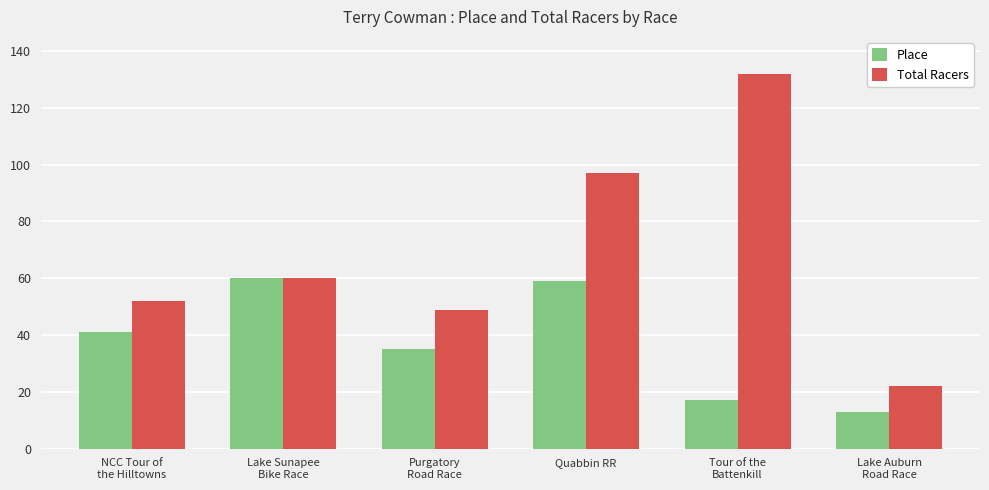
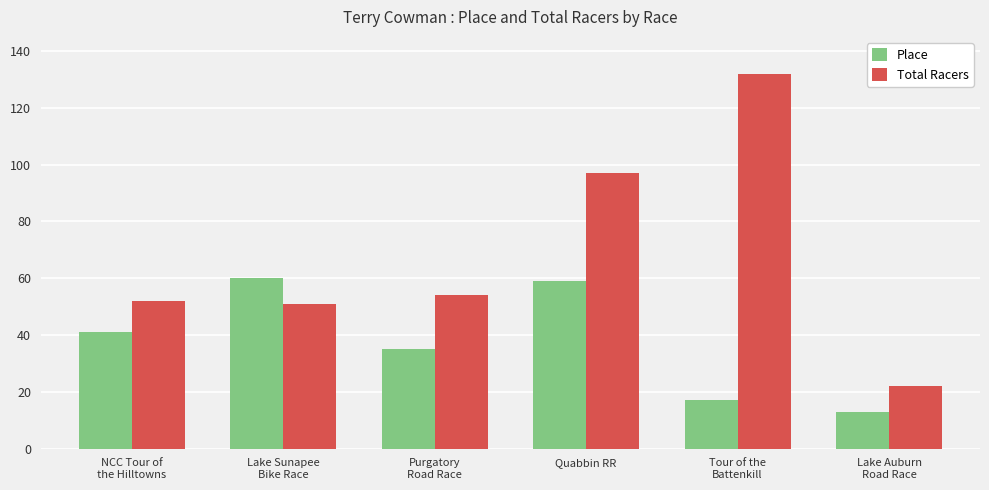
  {
    "Place": {
      "NCC Tour of the Hilltowns": 41,
      "Lake Sunapee Bike Race": 60,
      "Purgatory Road Race": 35,
      "Quabbin RR": 59,
      "Tour of the Battenkill": 17,
      "Lake Auburn Road Race": 13
    },
    "Total Racers": {
      "NCC Tour of the Hilltowns": 52,
-     "Lake Sunapee Bike Race": 60,
-     "Purgatory Road Race": 49,
+     "Lake Sunapee Bike Race": 51,
+     "Purgatory Road Race": 54,
      "Quabbin RR": 97,
      "Tour of the Battenkill": 132,
      "Lake Auburn Road Race": 22
    }
  }
